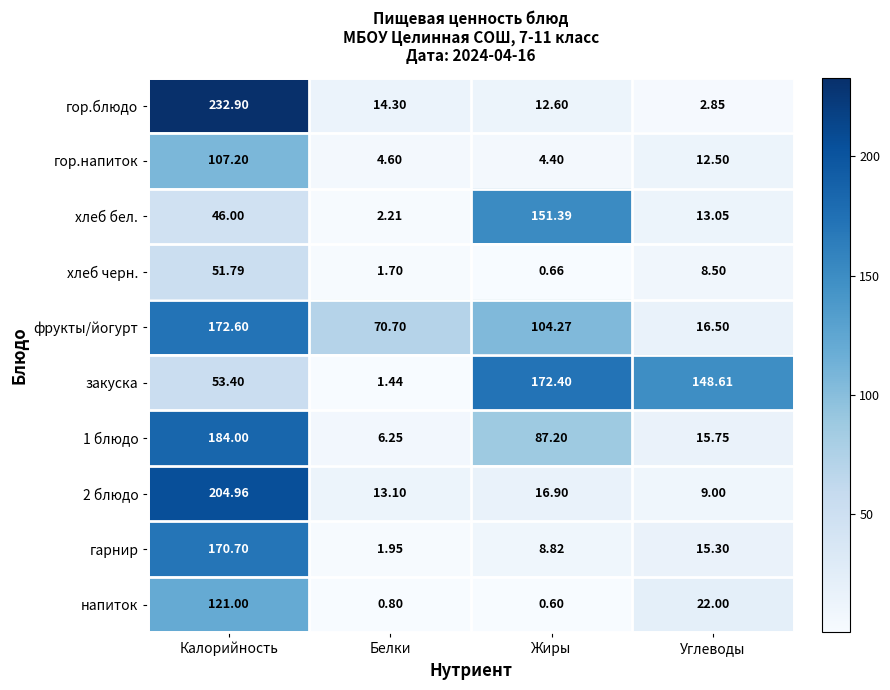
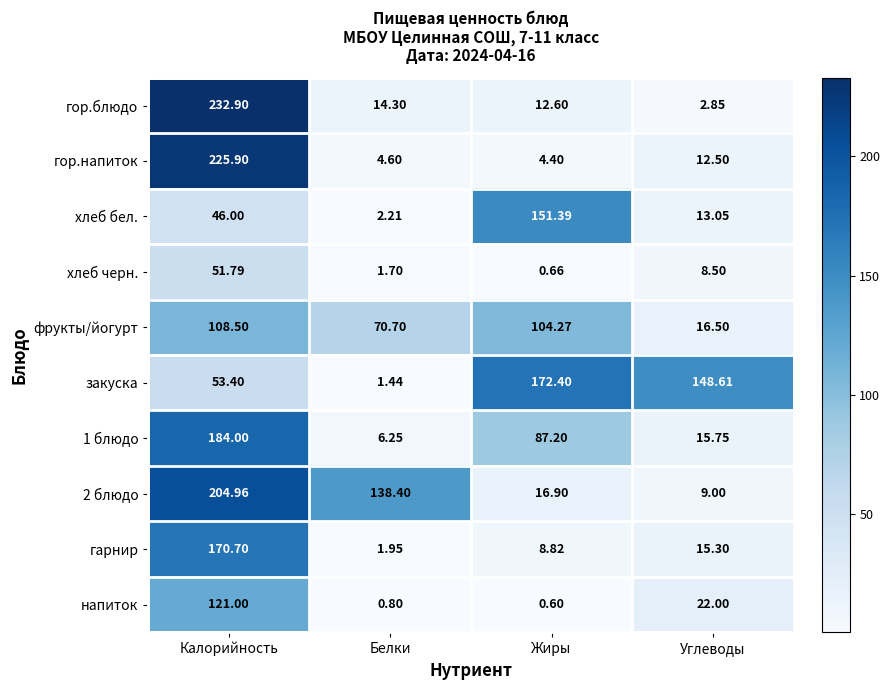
  {
    "гор.блюдо": {
      "Калорийность": 232.90,
      "Белки": 14.30,
      "Жиры": 12.60,
      "Углеводы": 2.85
    },
    "гор.напиток": {
-     "Калорийность": 107.20,
+     "Калорийность": 225.90,
      "Белки": 4.60,
      "Жиры": 4.40,
      "Углеводы": 12.50
    },
    "хлеб бел.": {
      "Калорийность": 46.00,
      "Белки": 2.21,
      "Жиры": 151.39,
      "Углеводы": 13.05
    },
    "хлеб черн.": {
      "Калорийность": 51.79,
      "Белки": 1.70,
      "Жиры": 0.66,
      "Углеводы": 8.50
    },
    "фрукты/йогурт": {
-     "Калорийность": 172.60,
+     "Калорийность": 108.50,
      "Белки": 70.70,
      "Жиры": 104.27,
      "Углеводы": 16.50
    },
    "закуска": {
      "Калорийность": 53.40,
      "Белки": 1.44,
      "Жиры": 172.40,
      "Углеводы": 148.61
    },
    "1 блюдо": {
      "Калорийность": 184.00,
      "Белки": 6.25,
      "Жиры": 87.20,
      "Углеводы": 15.75
    },
    "2 блюдо": {
      "Калорийность": 204.96,
-     "Белки": 13.10,
+     "Белки": 138.40,
      "Жиры": 16.90,
      "Углеводы": 9.00
    },
    "гарнир": {
      "Калорийность": 170.70,
      "Белки": 1.95,
      "Жиры": 8.82,
      "Углеводы": 15.30
    },
    "напиток": {
      "Калорийность": 121.00,
      "Белки": 0.80,
      "Жиры": 0.60,
      "Углеводы": 22.00
    }
  }
